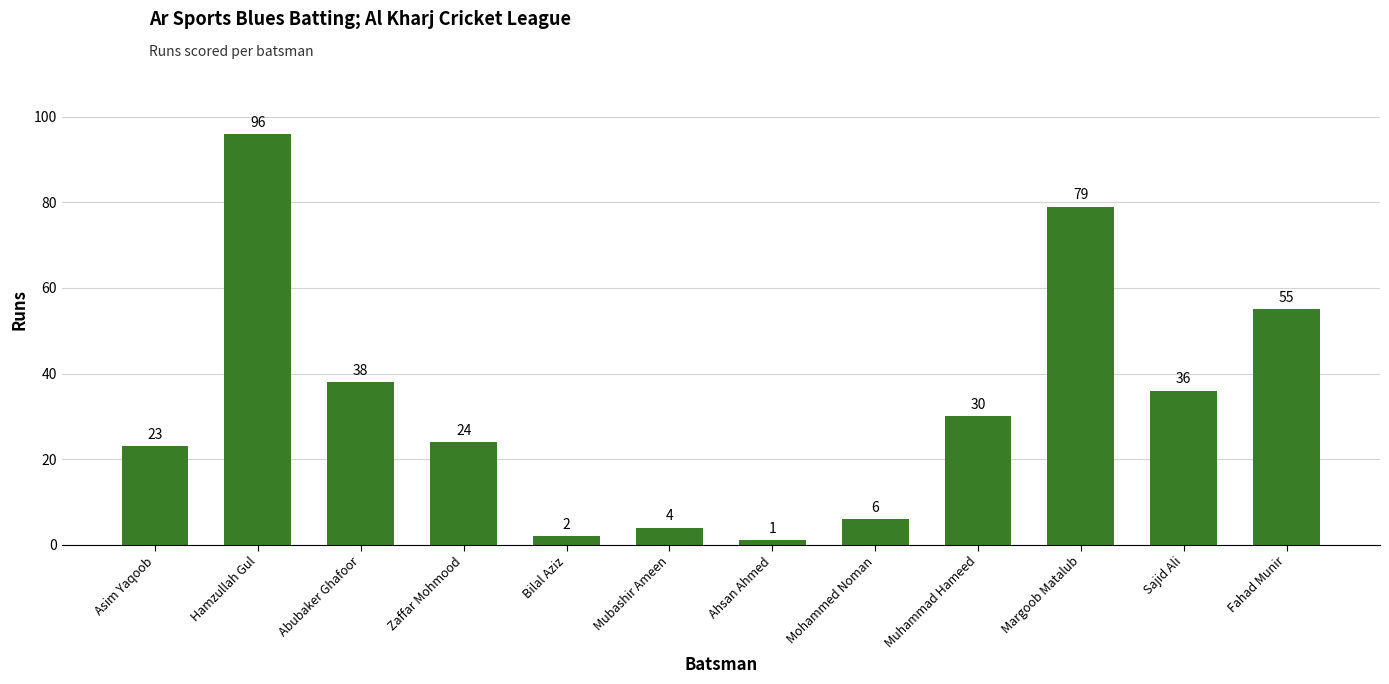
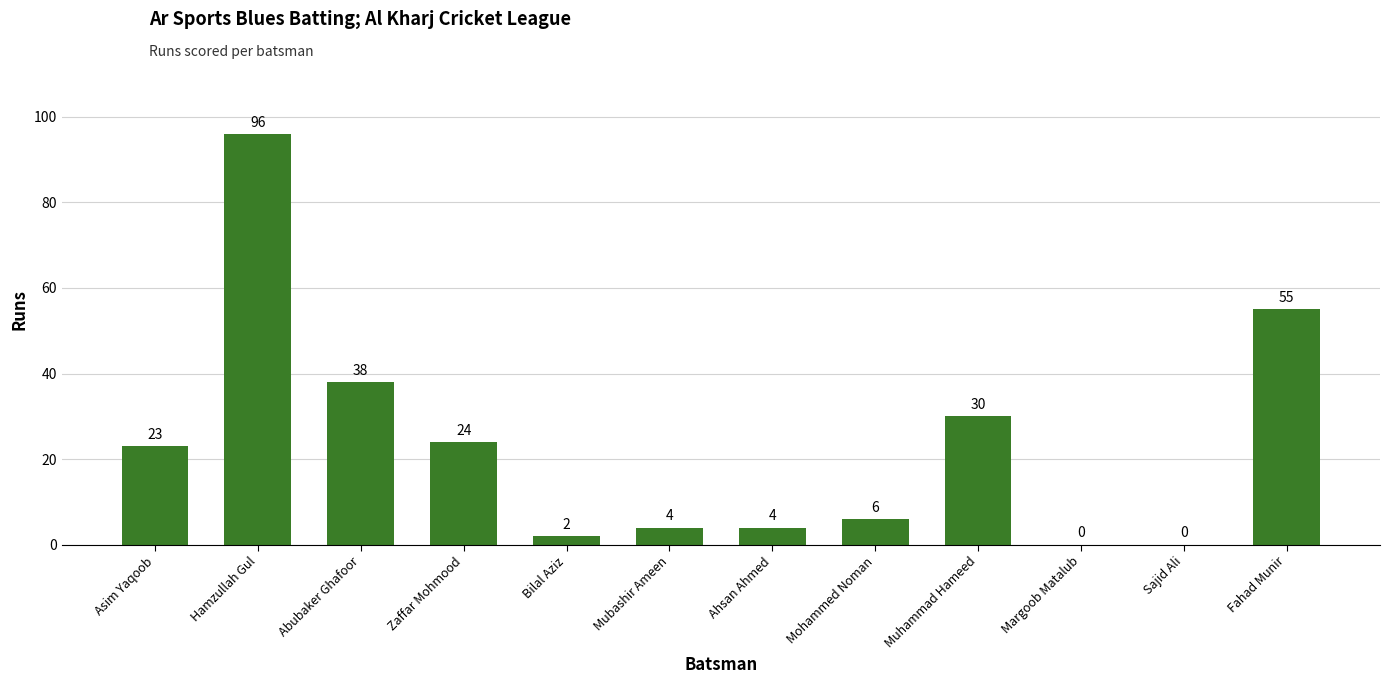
  {
    "Asim Yaqoob": 23,
    "Hamzullah Gul": 96,
    "Abubaker Ghafoor": 38,
    "Zaffar Mohmood": 24,
    "Bilal Aziz": 2,
    "Mubashir Ameen": 4,
-   "Ahsan Ahmed": 1,
+   "Ahsan Ahmed": 4,
    "Mohammed Noman": 6,
    "Muhammad Hameed": 30,
-   "Margoob Matalub": 79,
-   "Sajid Ali": 36,
+   "Margoob Matalub": 0,
+   "Sajid Ali": 0,
    "Fahad Munir": 55
  }
